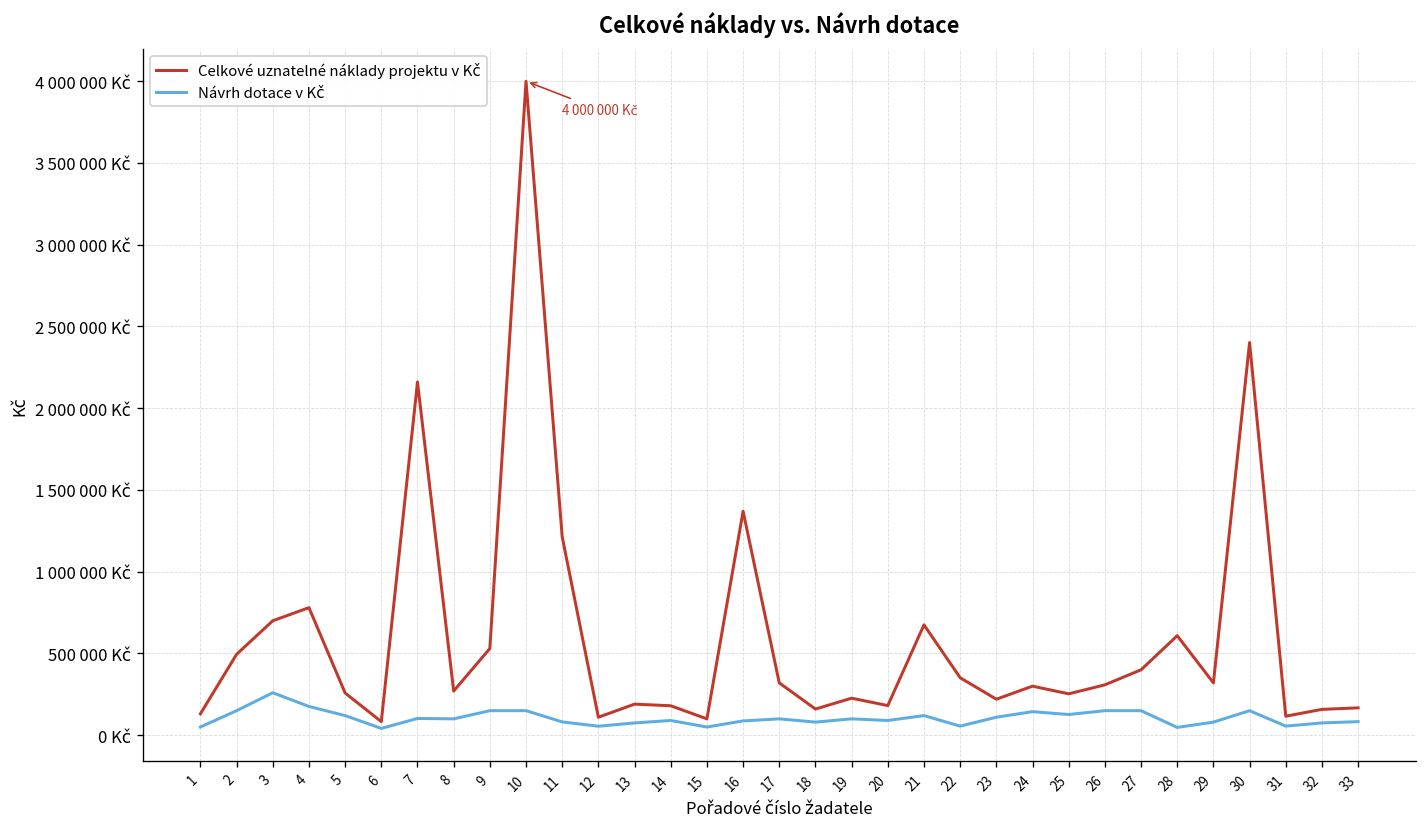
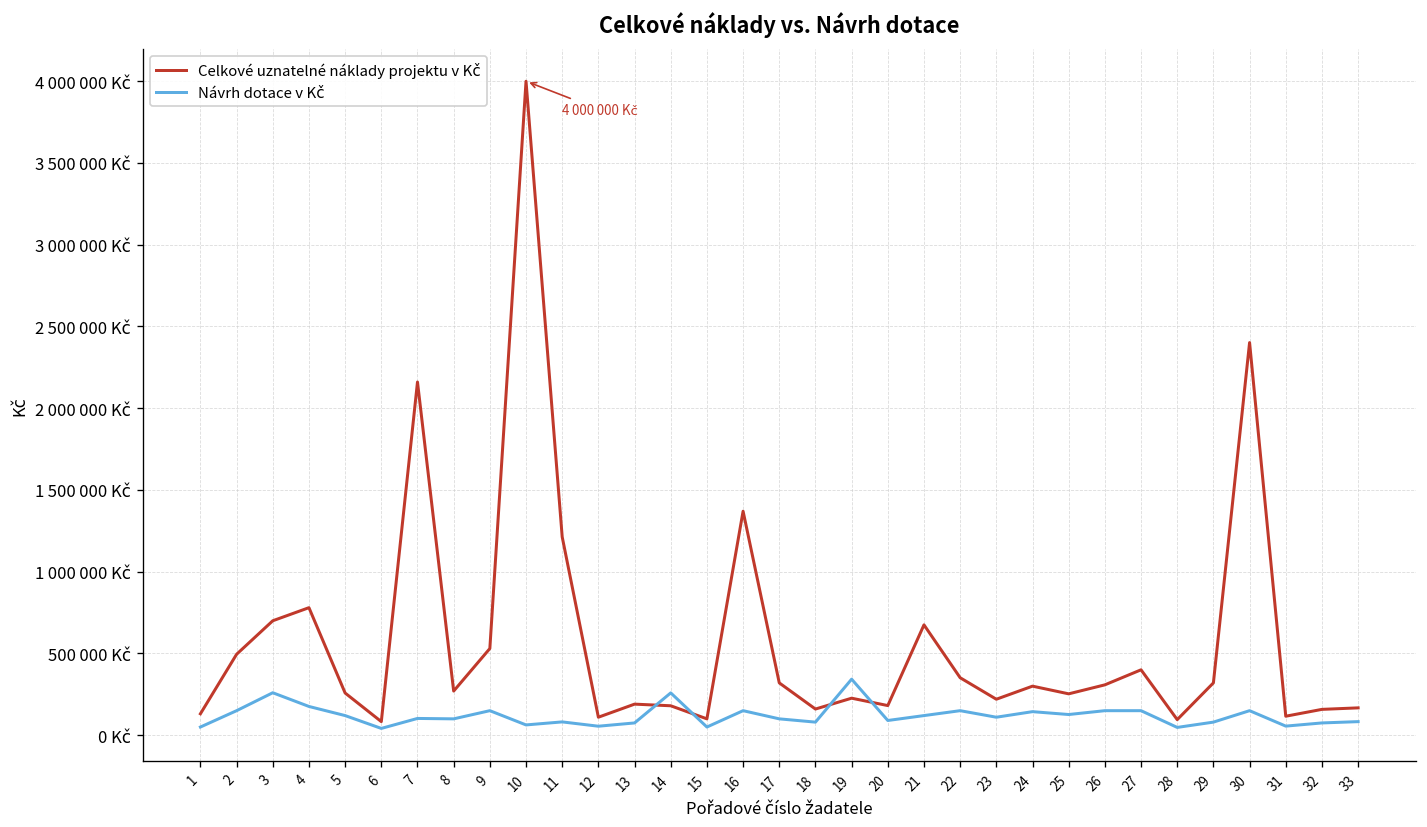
  {
    "Celkové uznatelné náklady projektu v Kč": {
      "1": "130000 Kč",
      "2": "500000 Kč",
      "3": "700000 Kč",
      "4": "780000 Kč",
      "5": "260000 Kč",
      "6": "80000 Kč",
      "7": "2160000 Kč",
      "8": "270000 Kč",
      "9": "530000 Kč",
      "11": "1210000 Kč",
      "12": "110000 Kč",
      "13": "190000 Kč",
      "14": "180000 Kč",
      "15": "100000 Kč",
      "16": "1370000 Kč",
      "17": "320000 Kč",
      "18": "160000 Kč",
      "19": "230000 Kč",
      "20": "180000 Kč",
      "21": "670000 Kč",
      "22": "350000 Kč",
      "23": "220000 Kč",
      "24": "300000 Kč",
      "25": "250000 Kč",
      "26": "310000 Kč",
      "27": "400000 Kč",
-     "28": "610000 Kč",
+     "28": "100000 Kč",
      "29": "320000 Kč",
      "30": "2400000 Kč",
      "31": "120000 Kč",
      "32": "160000 Kč",
      "33": "170000 Kč"
    },
    "Návrh dotace v Kč": {
      "1": "50000 Kč",
      "2": "150000 Kč",
      "3": "260000 Kč",
      "4": "180000 Kč",
      "5": "120000 Kč",
      "6": "40000 Kč",
      "7": "100000 Kč",
      "8": "100000 Kč",
      "9": "150000 Kč",
-     "10": "150000 Kč",
+     "10": "60000 Kč",
      "11": "80000 Kč",
      "12": "60000 Kč",
      "13": "80000 Kč",
-     "14": "90000 Kč",
+     "14": "260000 Kč",
      "15": "50000 Kč",
-     "16": "90000 Kč",
+     "16": "150000 Kč",
      "17": "100000 Kč",
      "18": "80000 Kč",
-     "19": "100000 Kč",
+     "19": "340000 Kč",
      "20": "90000 Kč",
      "21": "120000 Kč",
-     "22": "60000 Kč",
+     "22": "150000 Kč",
      "23": "110000 Kč",
      "24": "140000 Kč",
      "25": "130000 Kč",
      "26": "150000 Kč",
      "27": "150000 Kč",
      "28": "50000 Kč",
      "29": "80000 Kč",
      "30": "150000 Kč",
      "31": "60000 Kč",
      "32": "80000 Kč",
      "33": "80000 Kč"
    }
  }
